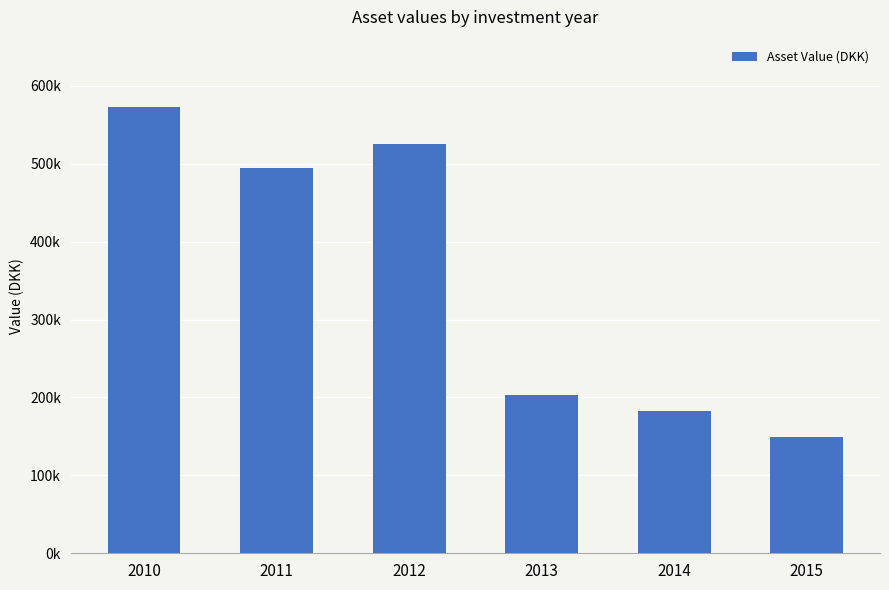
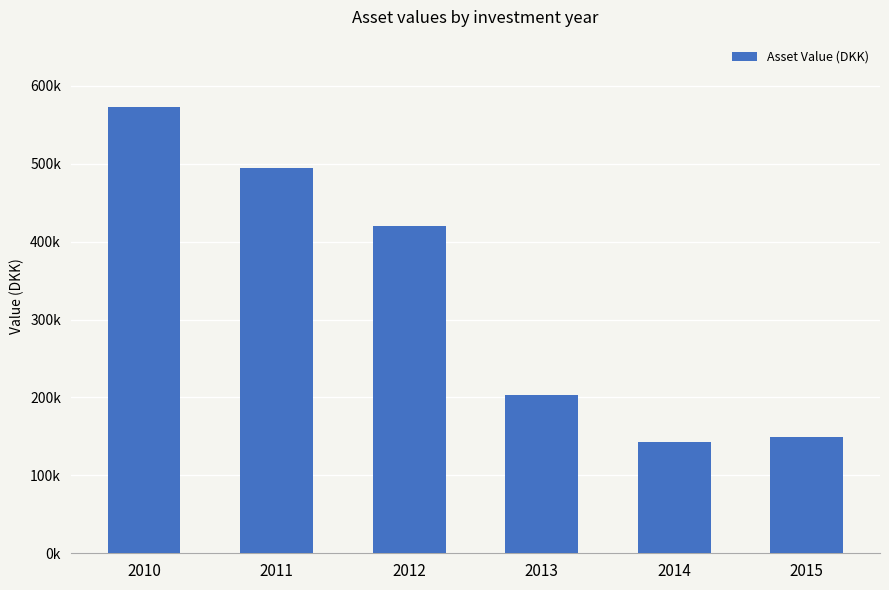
  {
    "2010": 570000,
    "2011": 490000,
-   "2012": 530000,
+   "2012": 420000,
    "2013": 200000,
-   "2014": 180000,
+   "2014": 140000,
    "2015": 150000
  }
